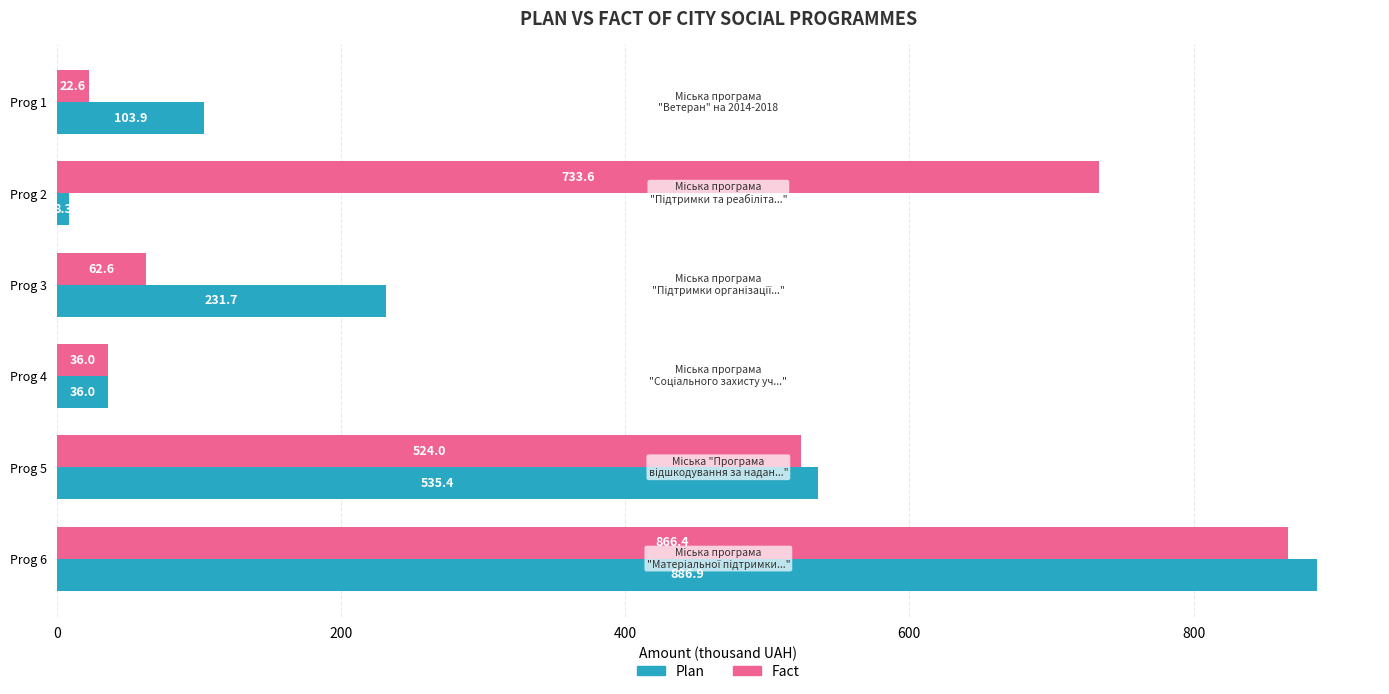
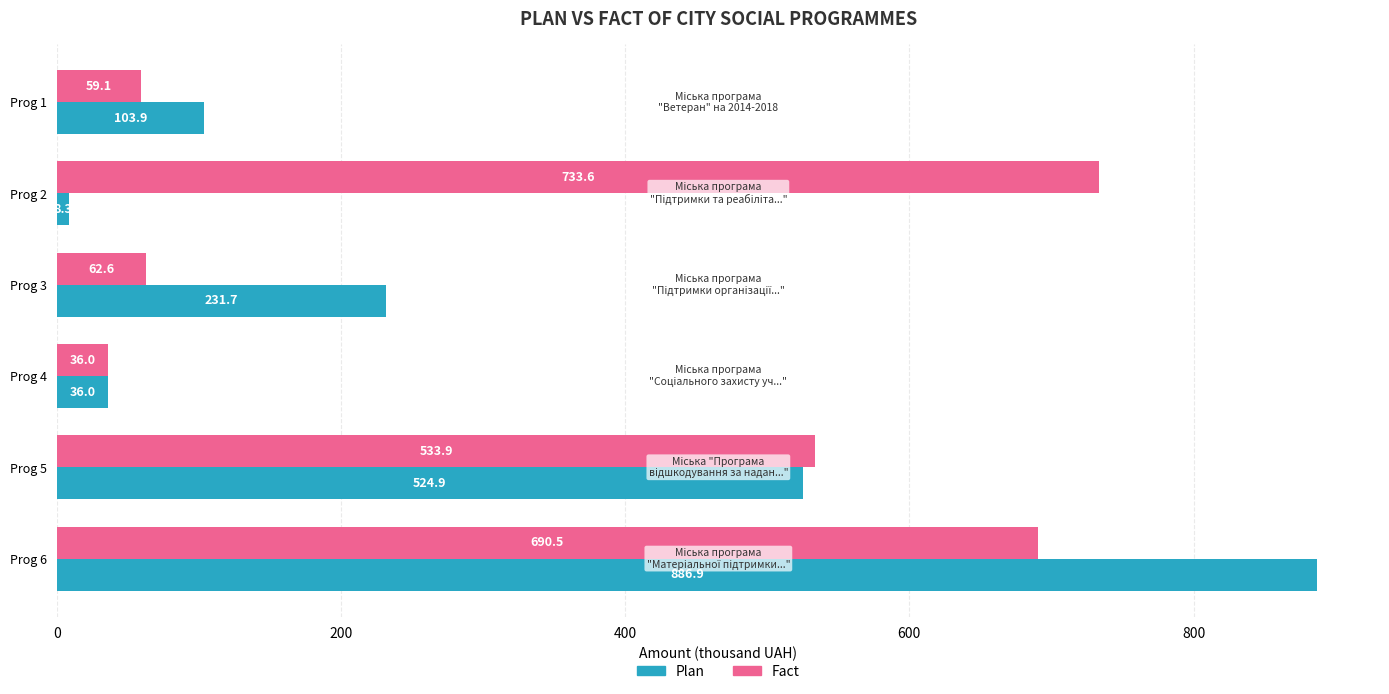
  {
    "Plan": {
      "Prog 1": 103.9,
      "Prog 2": 8.3,
      "Prog 3": 231.7,
      "Prog 4": 36.0,
-     "Prog 5": 535.4
+     "Prog 5": 524.9
    },
    "Fact": {
-     "Prog 1": 22.6,
+     "Prog 1": 59.1,
      "Prog 2": 733.6,
      "Prog 3": 62.6,
      "Prog 4": 36.0,
-     "Prog 5": 524.0,
-     "Prog 6": 866
+     "Prog 5": 533.9,
+     "Prog 6": 691
    }
  }
